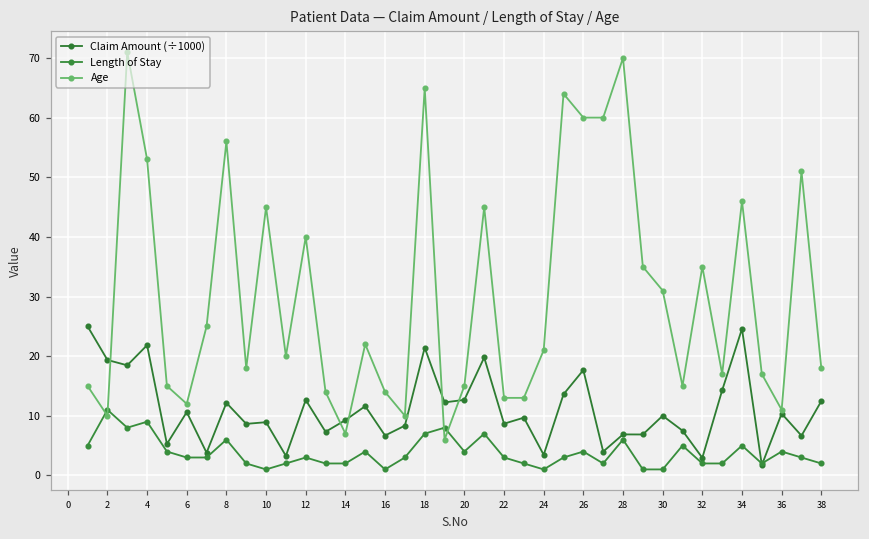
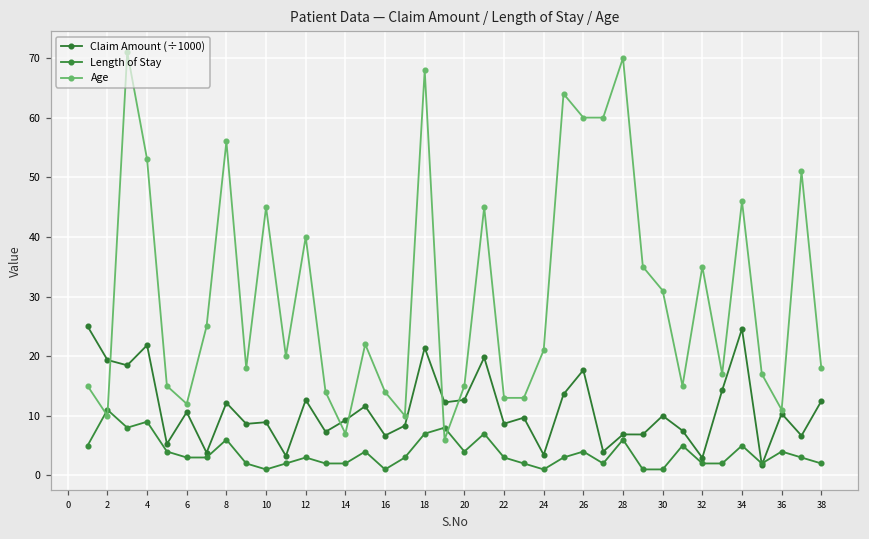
  {
    "Age": {
      "2": 10,
      "4": 53,
      "6": 12,
      "8": 56,
      "10": 45,
      "12": 40,
      "14": 7,
      "16": 14,
-     "18": 65,
+     "18": 68,
      "20": 15,
      "22": 13,
      "24": 21,
      "26": 60,
      "28": 70,
      "30": 31,
      "32": 35,
      "34": 46,
      "36": 11,
      "38": 18
    }
  }
